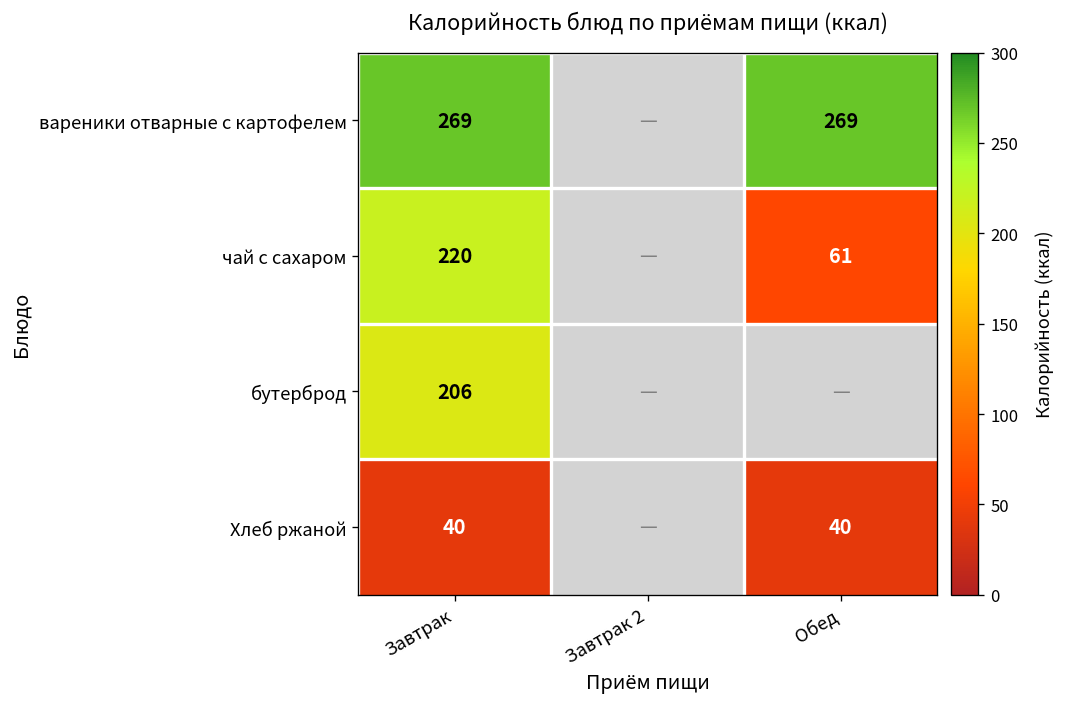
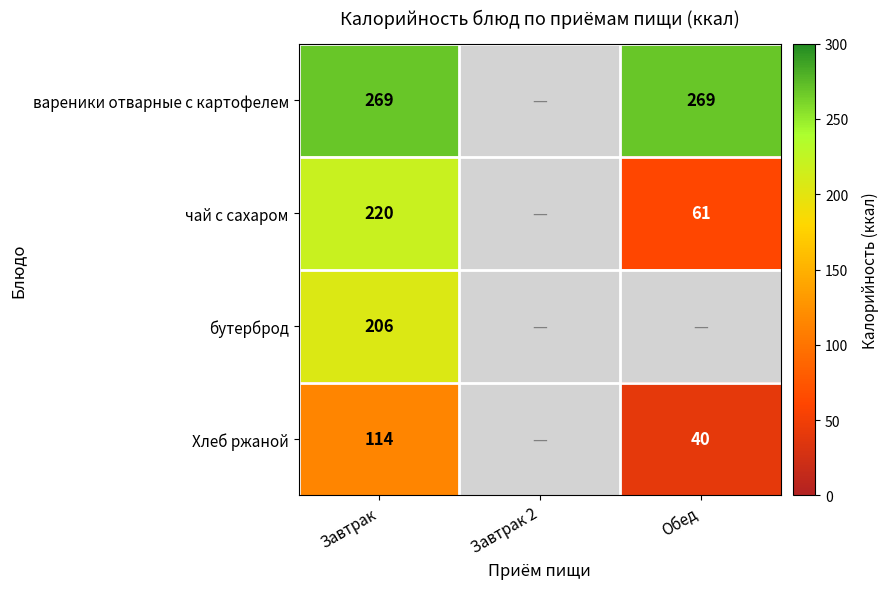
  {
    "вареники отварные с картофелем": {
      "Завтрак": 269,
      "Обед": 269
    },
    "чай с сахаром": {
      "Завтрак": 220,
      "Обед": 61
    },
    "бутерброд": {
      "Завтрак": 206
    },
    "Хлеб ржаной": {
-     "Завтрак": 40,
+     "Завтрак": 114,
      "Обед": 40
    }
  }
